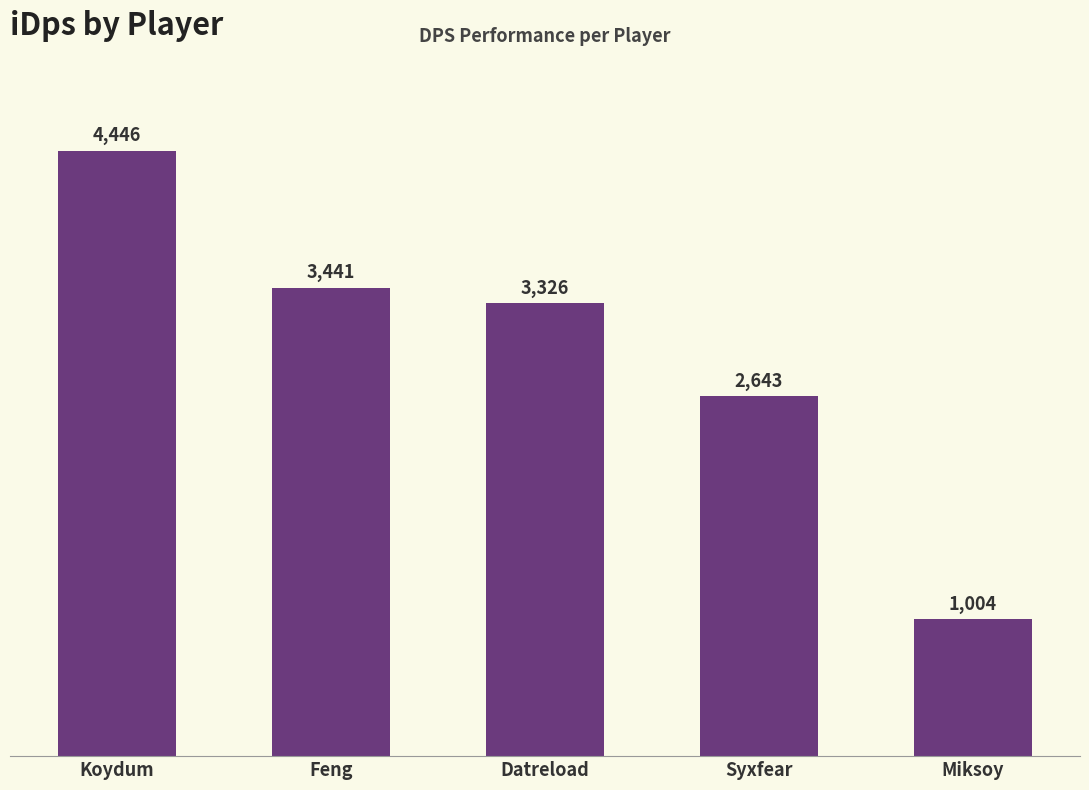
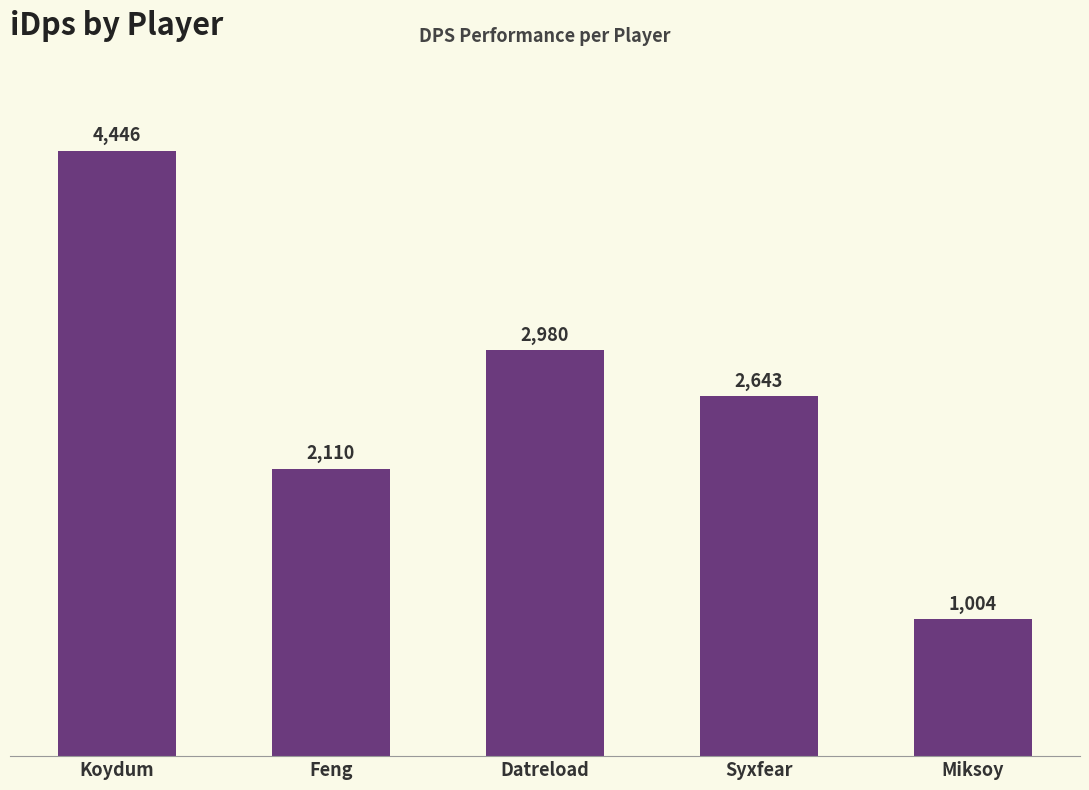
  {
    "Koydum": "4,446",
-   "Feng": "3,441",
-   "Datreload": "3,326",
+   "Feng": "2,110",
+   "Datreload": "2,980",
    "Syxfear": "2,643",
    "Miksoy": "1,004"
  }
